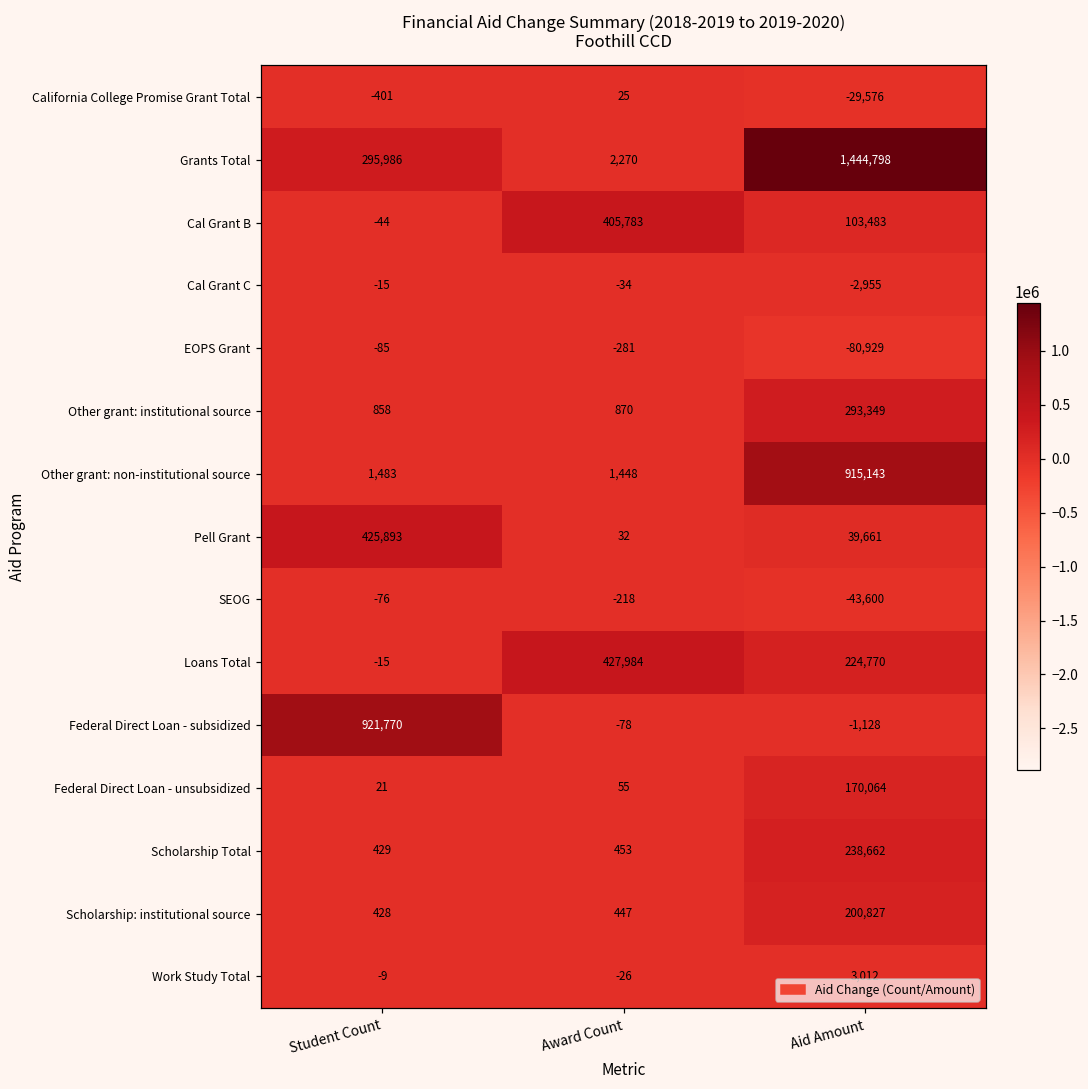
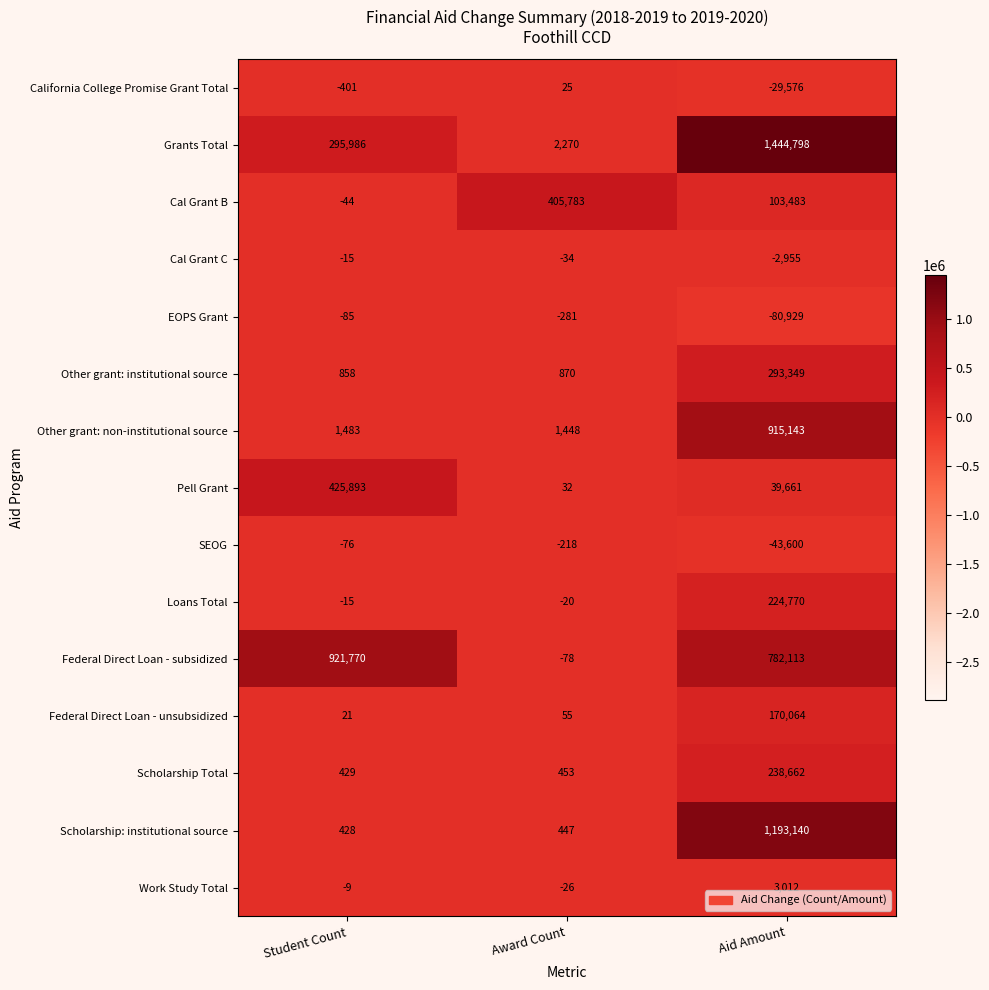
  {
    "California College Promise Grant Total": {
      "Student Count": "-401",
      "Award Count": "25",
      "Aid Amount": "-29,576"
    },
    "Grants Total": {
      "Student Count": "295,986",
      "Award Count": "2,270",
      "Aid Amount": "1,444,798"
    },
    "Cal Grant B": {
      "Student Count": "-44",
      "Award Count": "405,783",
      "Aid Amount": "103,483"
    },
    "Cal Grant C": {
      "Student Count": "-15",
      "Award Count": "-34",
      "Aid Amount": "-2,955"
    },
    "EOPS Grant": {
      "Student Count": "-85",
      "Award Count": "-281",
      "Aid Amount": "-80,929"
    },
    "Other grant: institutional source": {
      "Student Count": "858",
      "Award Count": "870",
      "Aid Amount": "293,349"
    },
    "Other grant: non-institutional source": {
      "Student Count": "1,483",
      "Award Count": "1,448",
      "Aid Amount": "915,143"
    },
    "Pell Grant": {
      "Student Count": "425,893",
      "Award Count": "32",
      "Aid Amount": "39,661"
    },
    "SEOG": {
      "Student Count": "-76",
      "Award Count": "-218",
      "Aid Amount": "-43,600"
    },
    "Loans Total": {
      "Student Count": "-15",
-     "Award Count": "427,984",
+     "Award Count": "-20",
      "Aid Amount": "224,770"
    },
    "Federal Direct Loan - subsidized": {
      "Student Count": "921,770",
      "Award Count": "-78",
-     "Aid Amount": "-1,128"
+     "Aid Amount": "782,113"
    },
    "Federal Direct Loan - unsubsidized": {
      "Student Count": "21",
      "Award Count": "55",
      "Aid Amount": "170,064"
    },
    "Scholarship Total": {
      "Student Count": "429",
      "Award Count": "453",
      "Aid Amount": "238,662"
    },
    "Scholarship: institutional source": {
      "Student Count": "428",
      "Award Count": "447",
-     "Aid Amount": "200,827"
+     "Aid Amount": "1,193,140"
    },
    "Work Study Total": {
      "Student Count": "-9",
      "Award Count": "-26"
    }
  }
